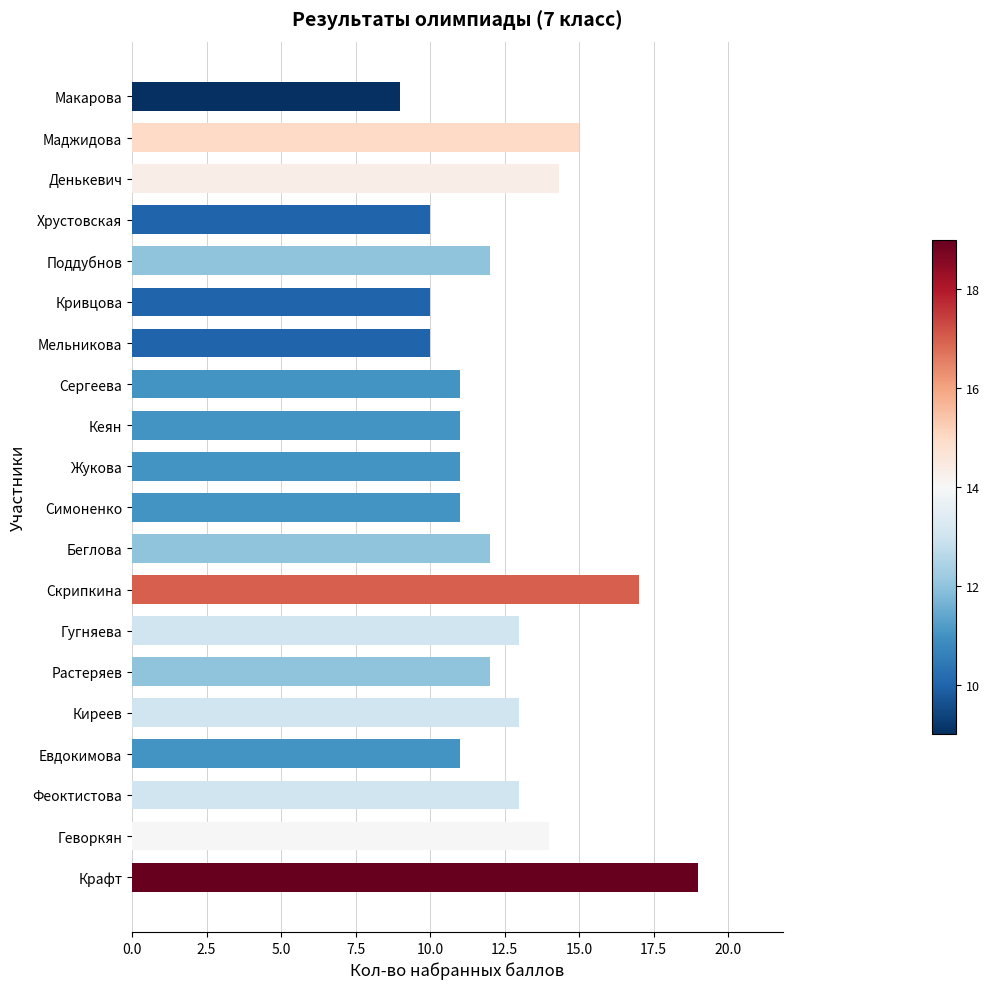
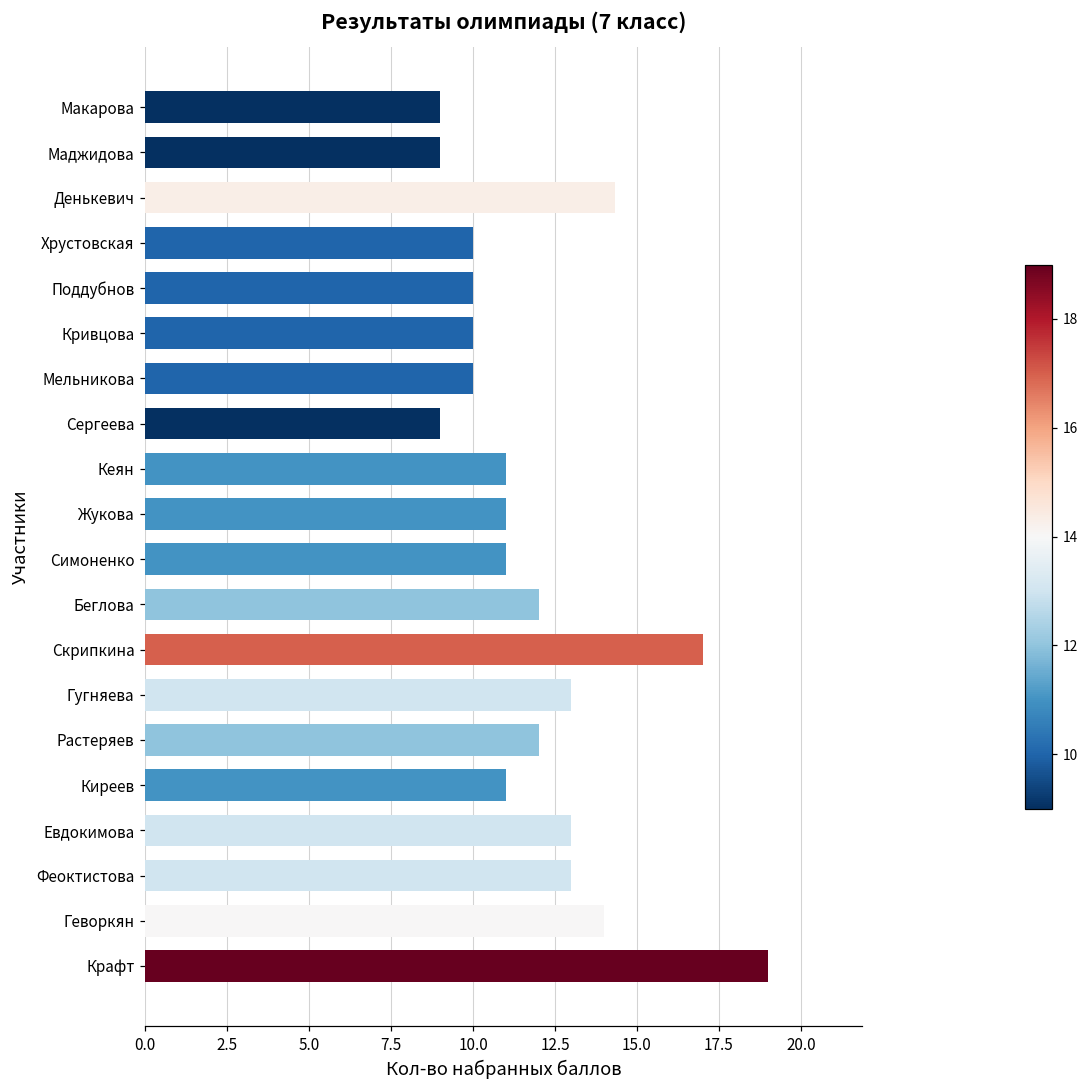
  {
    "Макарова": 9,
-   "Маджидова": 15,
+   "Маджидова": 9,
    "Денькевич": 14.3,
    "Хрустовская": 10,
-   "Поддубнов": 12,
+   "Поддубнов": 10,
    "Кривцова": 10,
    "Мельникова": 10,
-   "Сергеева": 11,
+   "Сергеева": 9,
    "Кеян": 11,
    "Жукова": 11,
    "Симоненко": 11,
    "Беглова": 12,
    "Скрипкина": 17,
    "Гугняева": 13,
    "Растеряев": 12,
-   "Киреев": 13,
-   "Евдокимова": 11,
+   "Киреев": 11,
+   "Евдокимова": 13,
    "Феоктистова": 13,
    "Геворкян": 14,
    "Крафт": 19
  }
